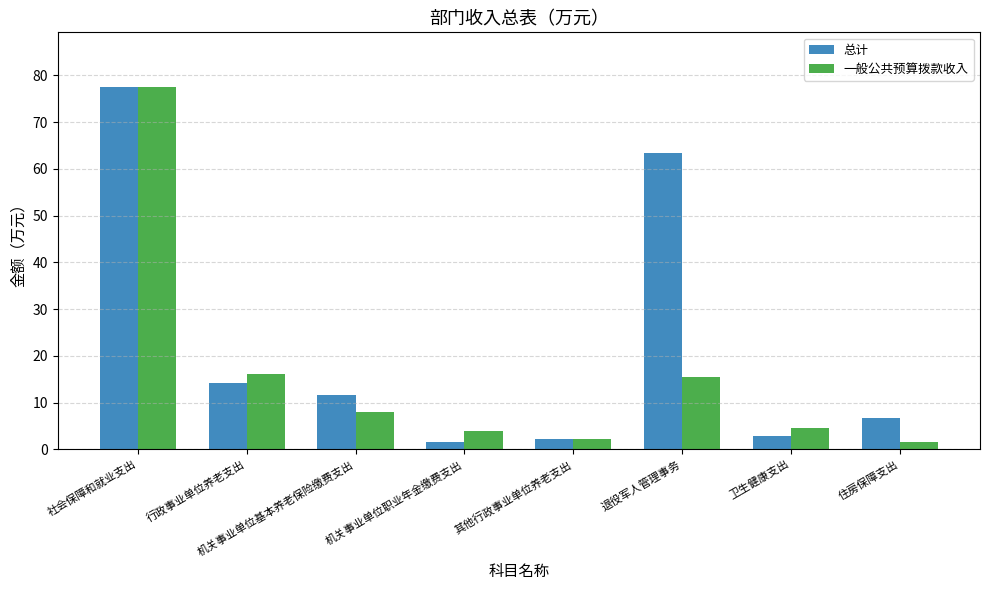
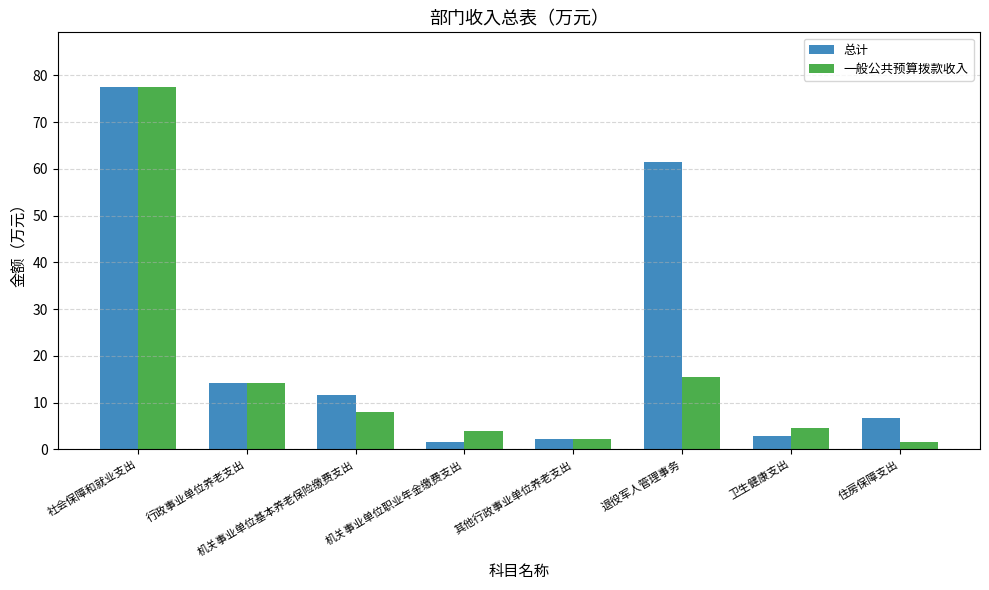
  {
    "总计": {
      "社会保障和就业支出": 78,
      "行政事业单位养老支出": 14,
      "机关事业单位基本养老保险缴费支出": 12,
      "机关事业单位职业年金缴费支出": 1,
      "其他行政事业单位养老支出": 2,
-     "退役军人管理事务": 63,
+     "退役军人管理事务": 62,
      "卫生健康支出": 3,
      "住房保障支出": 7
    },
    "一般公共预算拨款收入": {
      "社会保障和就业支出": 78,
-     "行政事业单位养老支出": 16,
+     "行政事业单位养老支出": 14,
      "机关事业单位基本养老保险缴费支出": 8,
      "机关事业单位职业年金缴费支出": 4,
      "其他行政事业单位养老支出": 2,
      "退役军人管理事务": 15,
      "卫生健康支出": 5,
      "住房保障支出": 1
    }
  }
